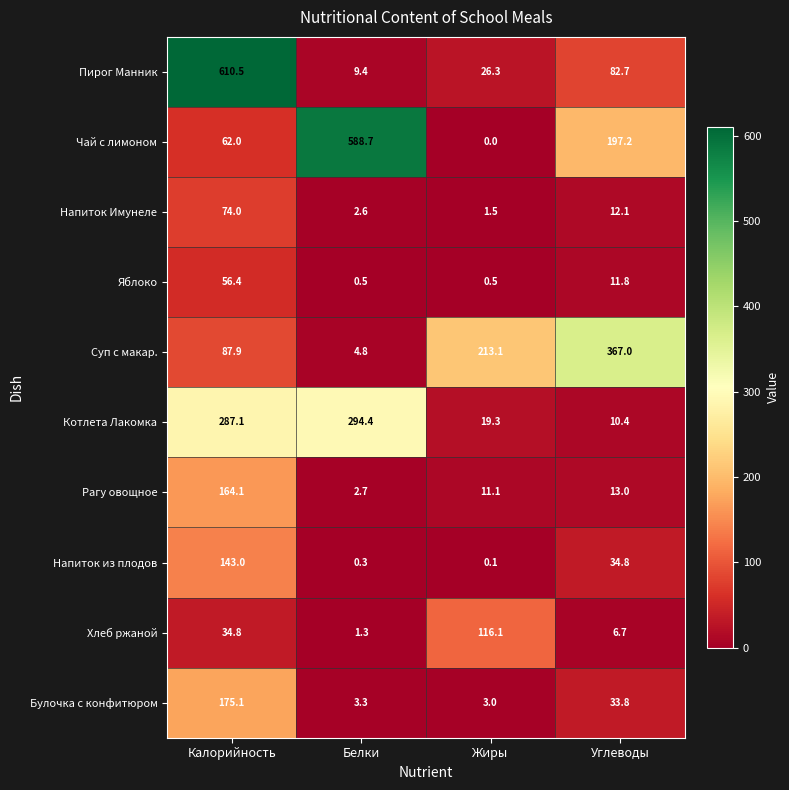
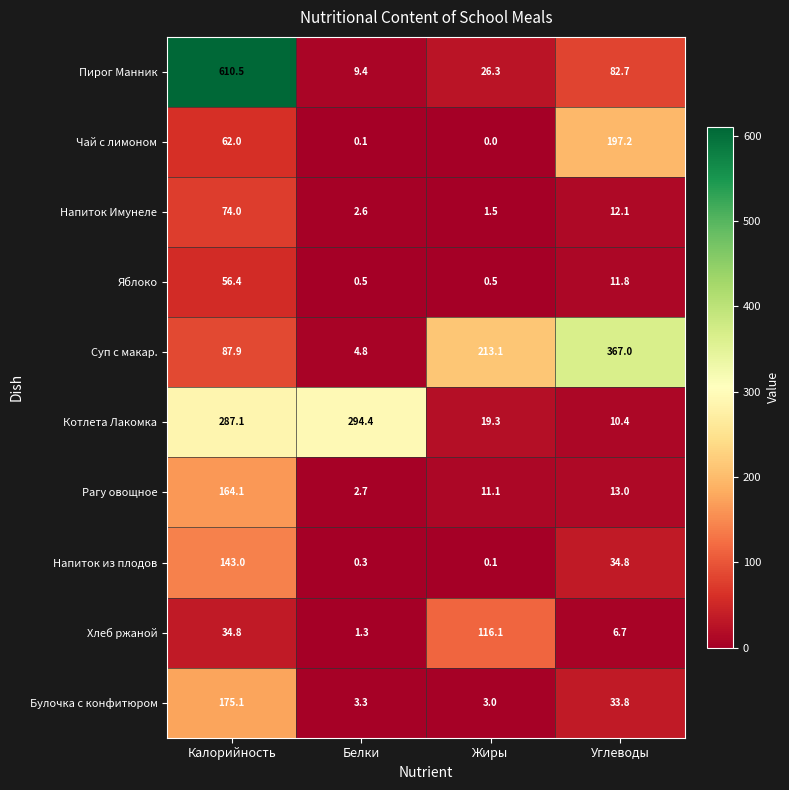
  {
    "Пирог Манник": {
      "Калорийность": 610.5,
      "Белки": 9.4,
      "Жиры": 26.3,
      "Углеводы": 82.7
    },
    "Чай с лимоном": {
      "Калорийность": 62.0,
-     "Белки": 588.7,
+     "Белки": 0.1,
      "Жиры": 0.0,
      "Углеводы": 197.2
    },
    "Напиток Имунеле": {
      "Калорийность": 74.0,
      "Белки": 2.6,
      "Жиры": 1.5,
      "Углеводы": 12.1
    },
    "Яблоко": {
      "Калорийность": 56.4,
      "Белки": 0.5,
      "Жиры": 0.5,
      "Углеводы": 11.8
    },
    "Суп с макар.": {
      "Калорийность": 87.9,
      "Белки": 4.8,
      "Жиры": 213.1,
      "Углеводы": 367.0
    },
    "Котлета Лакомка": {
      "Калорийность": 287.1,
      "Белки": 294.4,
      "Жиры": 19.3,
      "Углеводы": 10.4
    },
    "Рагу овощное": {
      "Калорийность": 164.1,
      "Белки": 2.7,
      "Жиры": 11.1,
      "Углеводы": 13.0
    },
    "Напиток из плодов": {
      "Калорийность": 143.0,
      "Белки": 0.3,
      "Жиры": 0.1,
      "Углеводы": 34.8
    },
    "Хлеб ржаной": {
      "Калорийность": 34.8,
      "Белки": 1.3,
      "Жиры": 116.1,
      "Углеводы": 6.7
    },
    "Булочка с конфитюром": {
      "Калорийность": 175.1,
      "Белки": 3.3,
      "Жиры": 3.0,
      "Углеводы": 33.8
    }
  }
